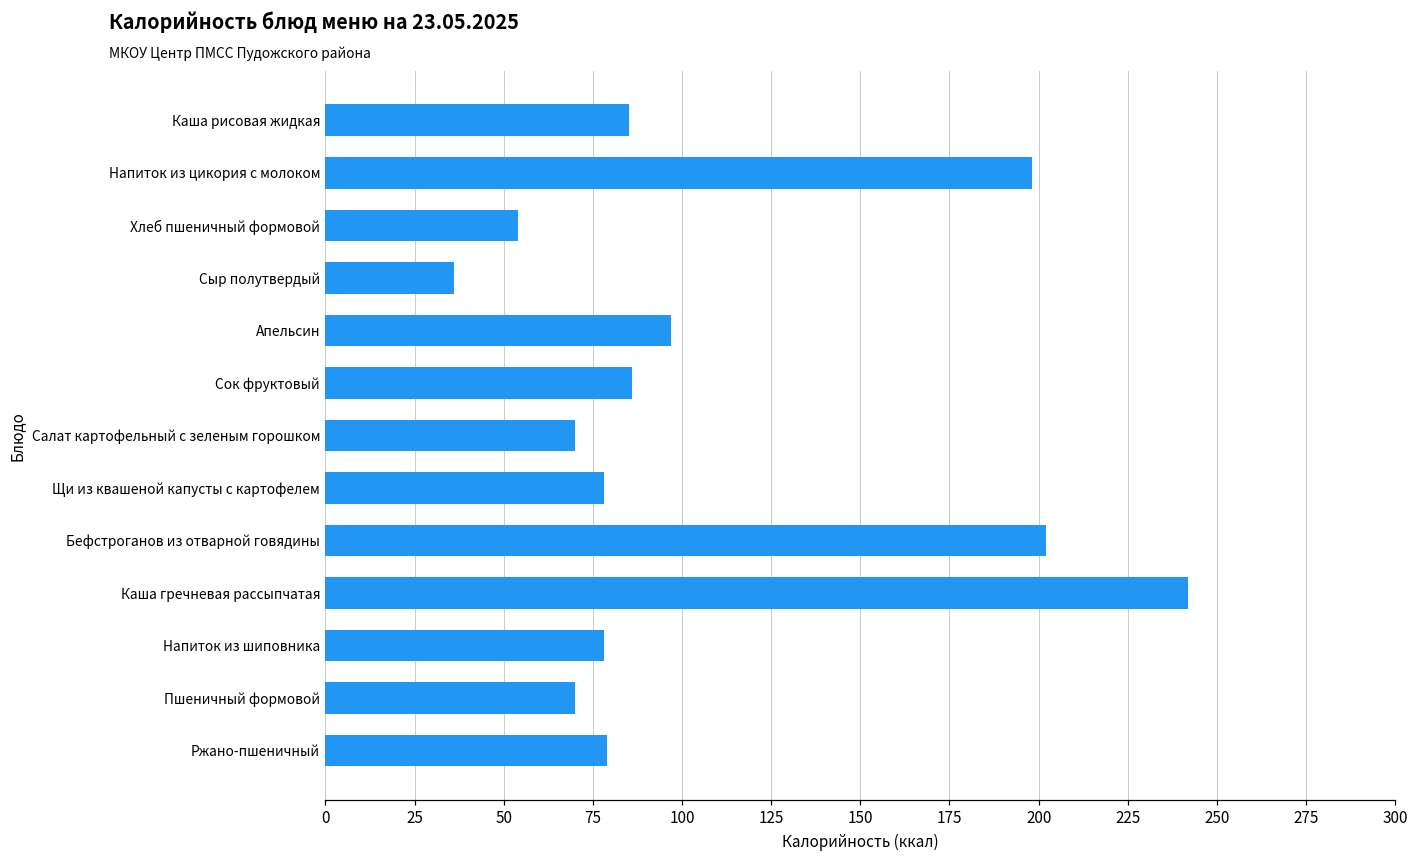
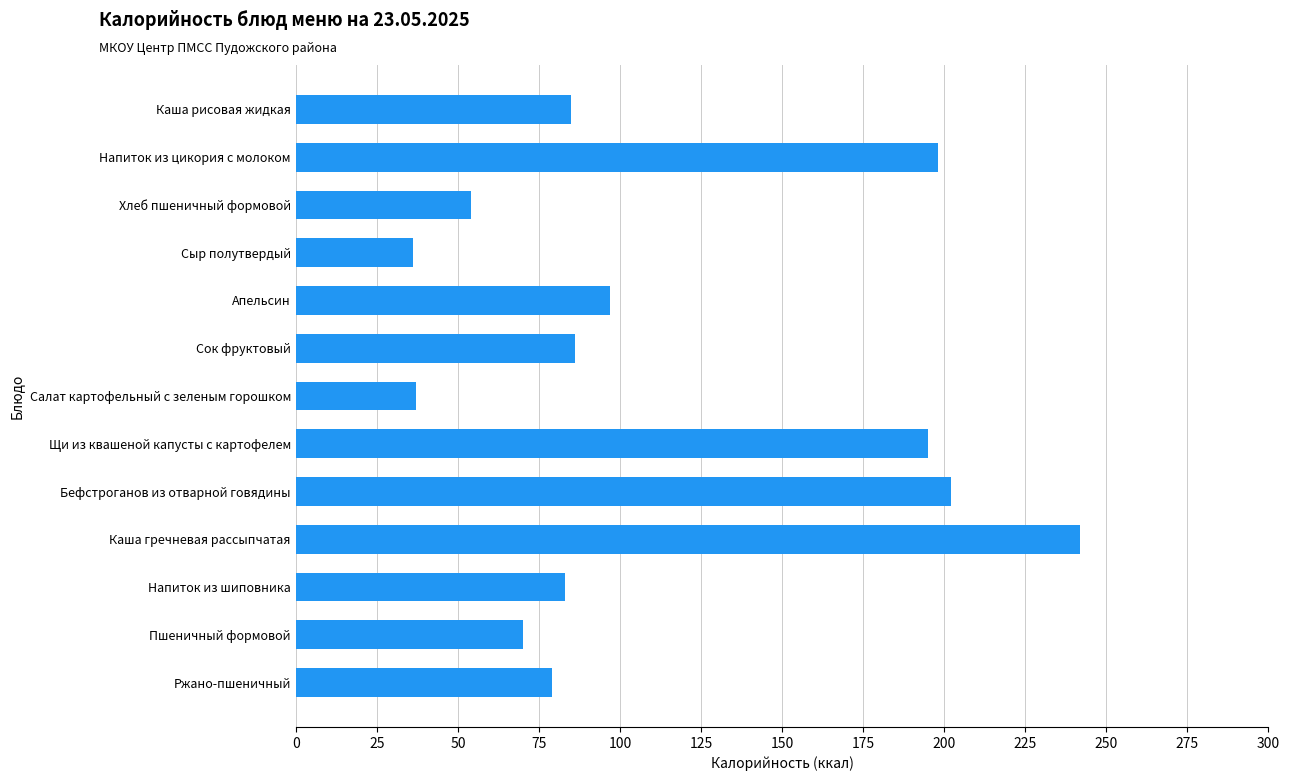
  {
    "Каша рисовая жидкая": 85,
    "Напиток из цикория с молоком": 198,
    "Хлеб пшеничный формовой": 54,
    "Сыр полутвердый": 36,
    "Апельсин": 97,
    "Сок фруктовый": 86,
-   "Салат картофельный с зеленым горошком": 70,
-   "Щи из квашеной капусты с картофелем": 78,
+   "Салат картофельный с зеленым горошком": 37,
+   "Щи из квашеной капусты с картофелем": 195,
    "Бефстроганов из отварной говядины": 202,
    "Каша гречневая рассыпчатая": 242,
-   "Напиток из шиповника": 78,
+   "Напиток из шиповника": 83,
    "Пшеничный формовой": 70,
    "Ржано-пшеничный": 79
  }
